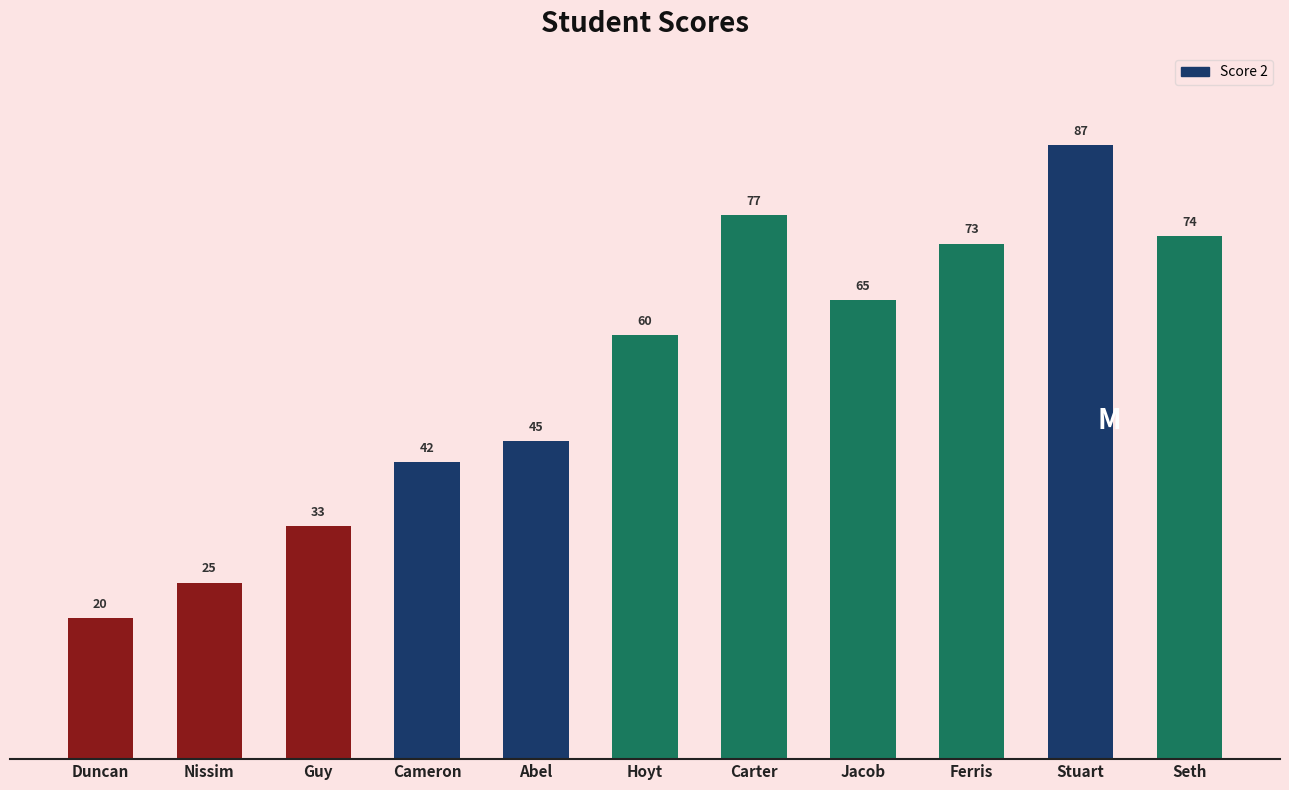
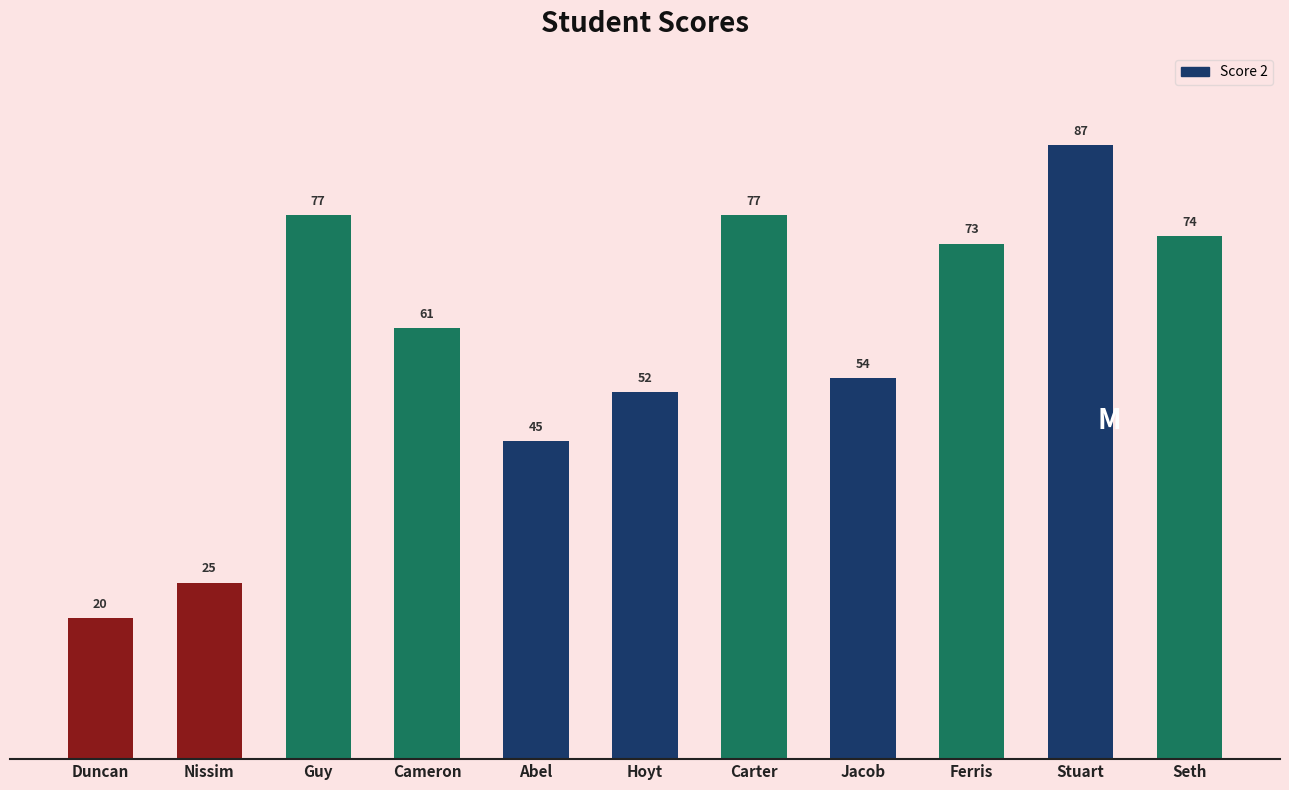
  {
    "Duncan": 20,
    "Nissim": 25,
-   "Guy": 33,
-   "Cameron": 42,
+   "Guy": 77,
+   "Cameron": 61,
    "Abel": 45,
-   "Hoyt": 60,
+   "Hoyt": 52,
    "Carter": 77,
-   "Jacob": 65,
+   "Jacob": 54,
    "Ferris": 73,
    "Stuart": 87,
    "Seth": 74
  }
